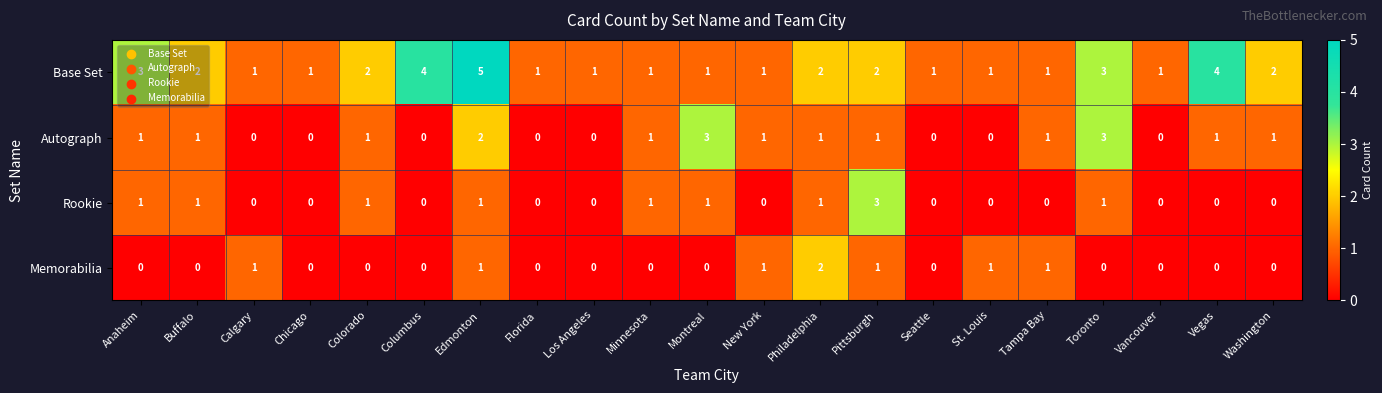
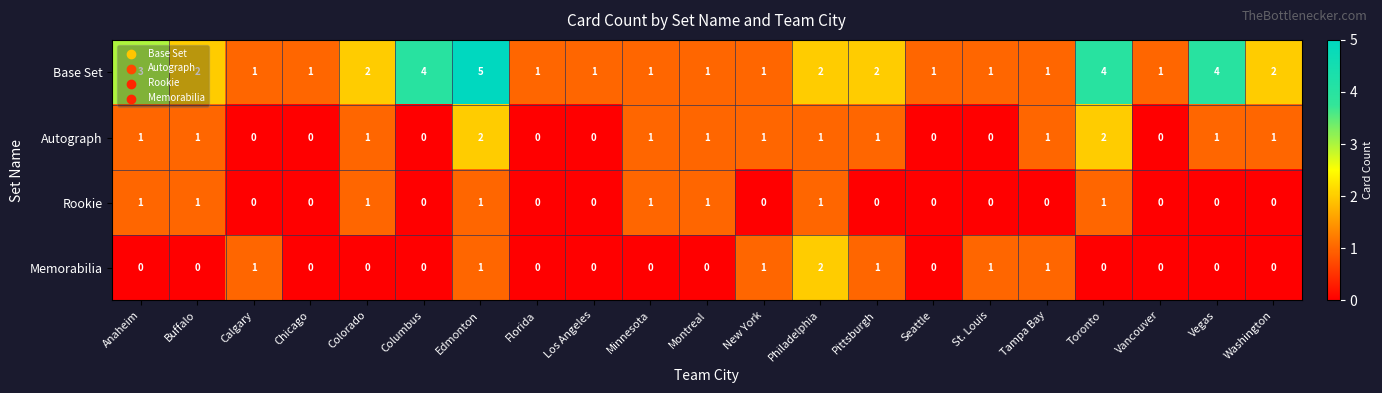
  {
    "Base Set": {
      "Calgary": 1,
      "Chicago": 1,
      "Colorado": 2,
      "Columbus": 4,
      "Edmonton": 5,
      "Florida": 1,
      "Los Angeles": 1,
      "Minnesota": 1,
      "Montreal": 1,
      "New York": 1,
      "Philadelphia": 2,
      "Pittsburgh": 2,
      "Seattle": 1,
      "St. Louis": 1,
      "Tampa Bay": 1,
-     "Toronto": 3,
+     "Toronto": 4,
      "Vancouver": 1,
      "Vegas": 4,
      "Washington": 2
    },
    "Autograph": {
      "Anaheim": 1,
      "Buffalo": 1,
      "Calgary": 0,
      "Chicago": 0,
      "Colorado": 1,
      "Columbus": 0,
      "Edmonton": 2,
      "Florida": 0,
      "Los Angeles": 0,
      "Minnesota": 1,
-     "Montreal": 3,
+     "Montreal": 1,
      "New York": 1,
      "Philadelphia": 1,
      "Pittsburgh": 1,
      "Seattle": 0,
      "St. Louis": 0,
      "Tampa Bay": 1,
-     "Toronto": 3,
+     "Toronto": 2,
      "Vancouver": 0,
      "Vegas": 1,
      "Washington": 1
    },
    "Rookie": {
      "Anaheim": 1,
      "Buffalo": 1,
      "Calgary": 0,
      "Chicago": 0,
      "Colorado": 1,
      "Columbus": 0,
      "Edmonton": 1,
      "Florida": 0,
      "Los Angeles": 0,
      "Minnesota": 1,
      "Montreal": 1,
      "New York": 0,
      "Philadelphia": 1,
-     "Pittsburgh": 3,
+     "Pittsburgh": 0,
      "Seattle": 0,
      "St. Louis": 0,
      "Tampa Bay": 0,
      "Toronto": 1,
      "Vancouver": 0,
      "Vegas": 0,
      "Washington": 0
    },
    "Memorabilia": {
      "Anaheim": 0,
      "Buffalo": 0,
      "Calgary": 1,
      "Chicago": 0,
      "Colorado": 0,
      "Columbus": 0,
      "Edmonton": 1,
      "Florida": 0,
      "Los Angeles": 0,
      "Minnesota": 0,
      "Montreal": 0,
      "New York": 1,
      "Philadelphia": 2,
      "Pittsburgh": 1,
      "Seattle": 0,
      "St. Louis": 1,
      "Tampa Bay": 1,
      "Toronto": 0,
      "Vancouver": 0,
      "Vegas": 0,
      "Washington": 0
    }
  }
